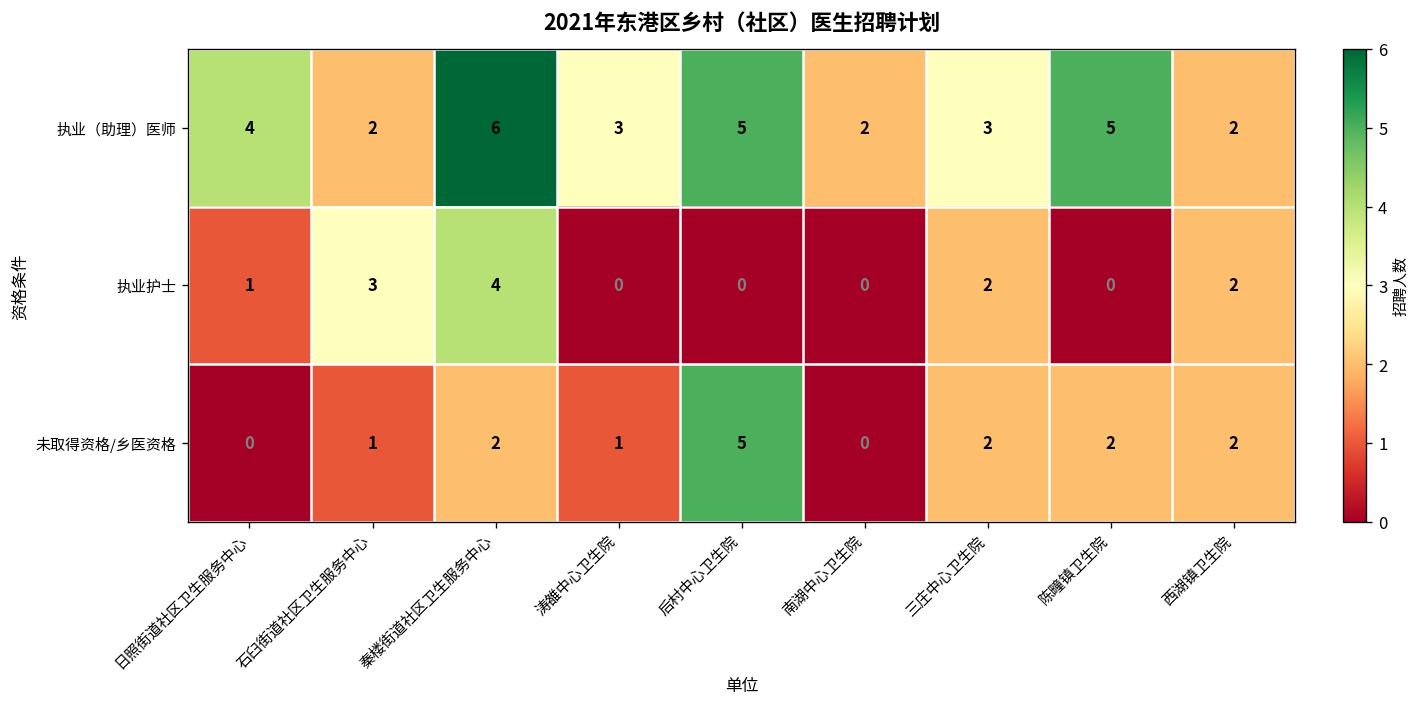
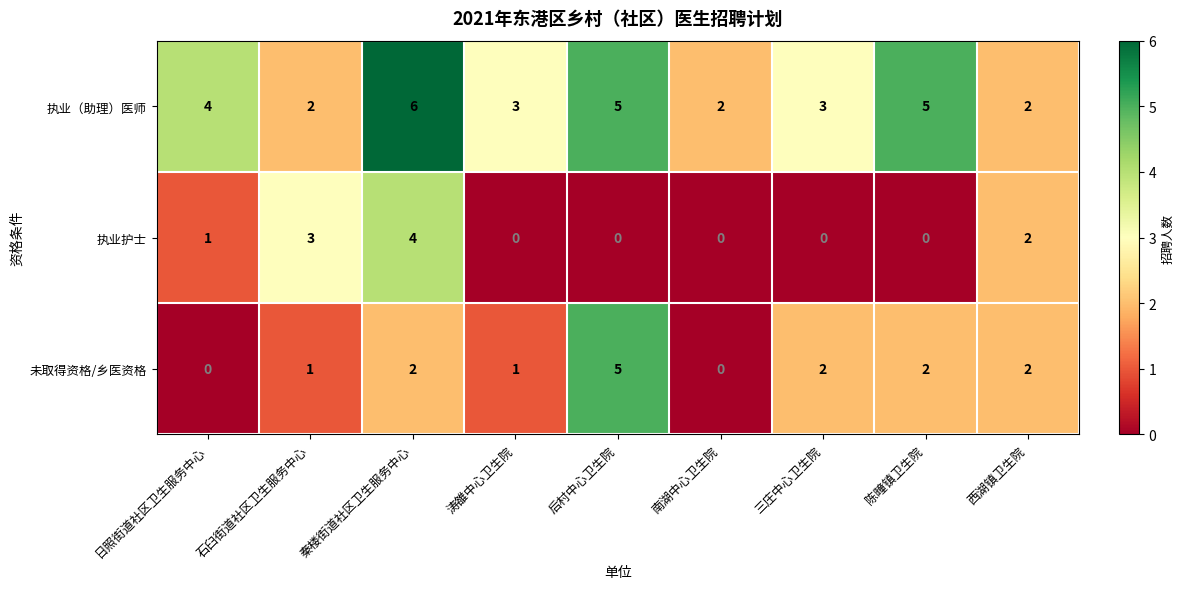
  {
    "执业（助理）医师": {
      "日照街道社区卫生服务中心": 4,
      "石臼街道社区卫生服务中心": 2,
      "秦楼街道社区卫生服务中心": 6,
      "涛雒中心卫生院": 3,
      "后村中心卫生院": 5,
      "南湖中心卫生院": 2,
      "三庄中心卫生院": 3,
      "陈疃镇卫生院": 5,
      "西湖镇卫生院": 2
    },
    "执业护士": {
      "日照街道社区卫生服务中心": 1,
      "石臼街道社区卫生服务中心": 3,
      "秦楼街道社区卫生服务中心": 4,
      "涛雒中心卫生院": 0,
      "后村中心卫生院": 0,
      "南湖中心卫生院": 0,
-     "三庄中心卫生院": 2,
+     "三庄中心卫生院": 0,
      "陈疃镇卫生院": 0,
      "西湖镇卫生院": 2
    },
    "未取得资格/乡医资格": {
      "日照街道社区卫生服务中心": 0,
      "石臼街道社区卫生服务中心": 1,
      "秦楼街道社区卫生服务中心": 2,
      "涛雒中心卫生院": 1,
      "后村中心卫生院": 5,
      "南湖中心卫生院": 0,
      "三庄中心卫生院": 2,
      "陈疃镇卫生院": 2,
      "西湖镇卫生院": 2
    }
  }
